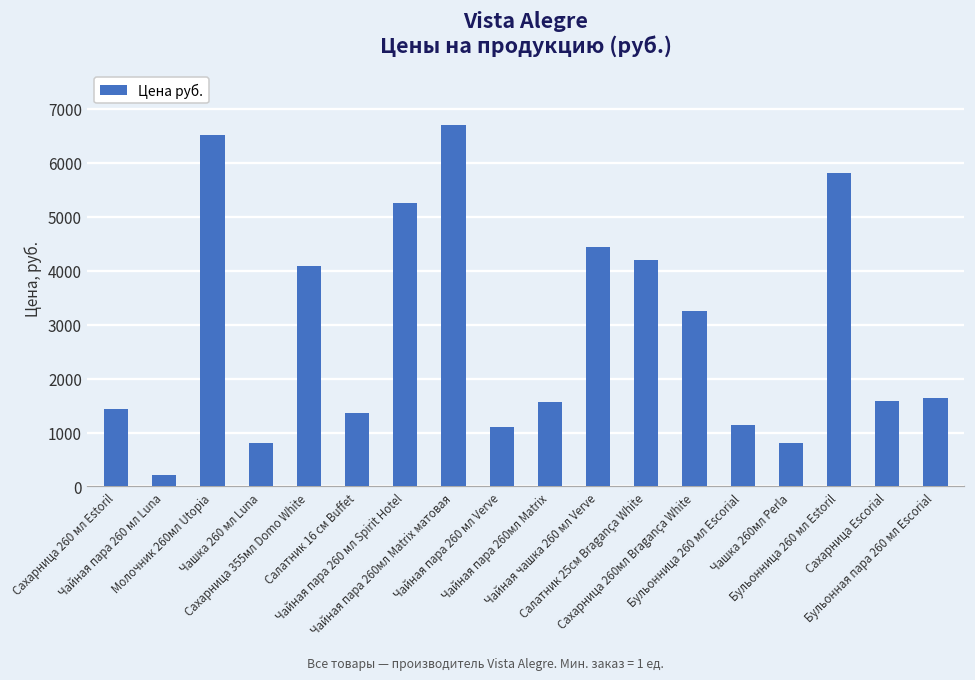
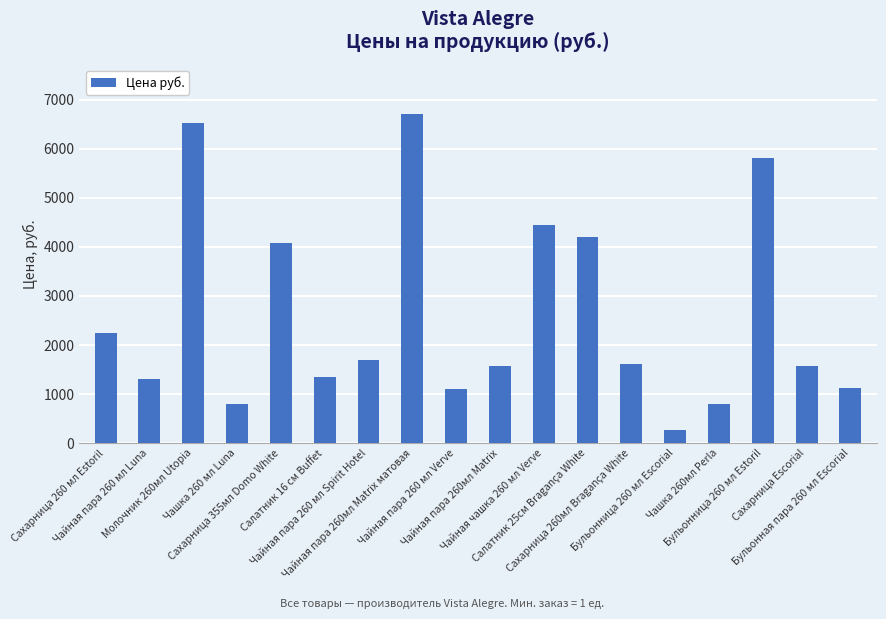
  {
-   "Сахарница 260 мл Estoril": 1400,
-   "Чайная пара 260 мл Luna": 200,
+   "Сахарница 260 мл Estoril": 2300,
+   "Чайная пара 260 мл Luna": 1300,
    "Молочник 260мл Utopia": 6500,
    "Чашка 260 мл Luna": 800,
    "Сахарница 355мл Domo White": 4100,
    "Салатник 16 см Buffet": 1400,
-   "Чайная пара 260 мл Spirit Hotel": 5300,
+   "Чайная пара 260 мл Spirit Hotel": 1700,
    "Чайная пара 260мл Matrix матовая": 6700,
    "Чайная пара 260 мл Verve": 1100,
    "Чайная пара 260мл Matrix": 1600,
    "Чайная чашка 260 мл Verve": 4400,
    "Салатник 25см Bragança White": 4200,
-   "Сахарница 260мл Bragança White": 3300,
-   "Бульонница 260 мл Escorial": 1100,
+   "Сахарница 260мл Bragança White": 1600,
+   "Бульонница 260 мл Escorial": 300,
    "Чашка 260мл Perla": 800,
    "Бульонница 260 мл Estoril": 5800,
    "Сахарница Escorial": 1600,
-   "Бульонная пара 260 мл Escorial": 1600
+   "Бульонная пара 260 мл Escorial": 1100
  }
